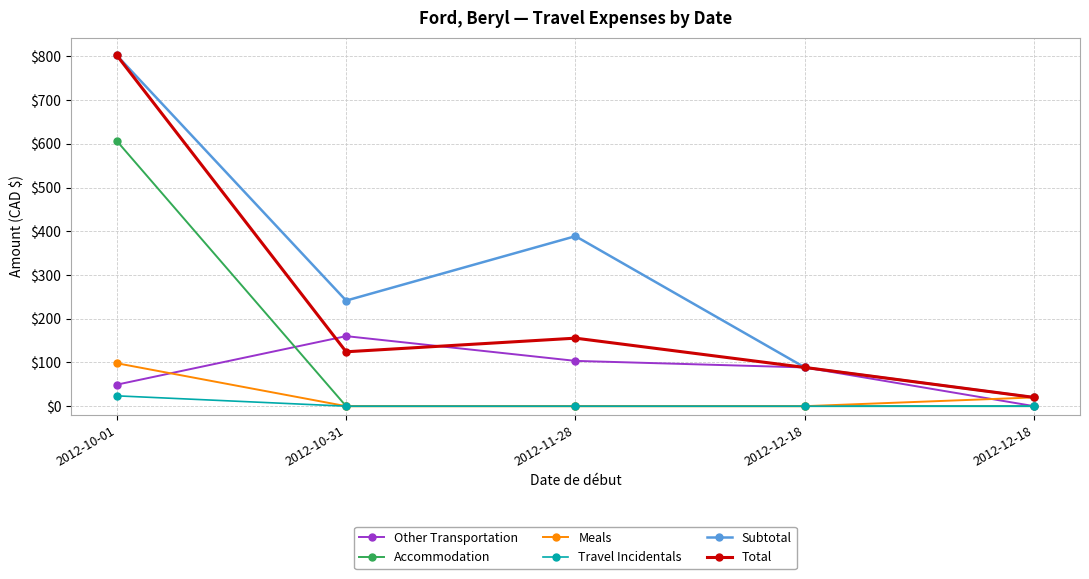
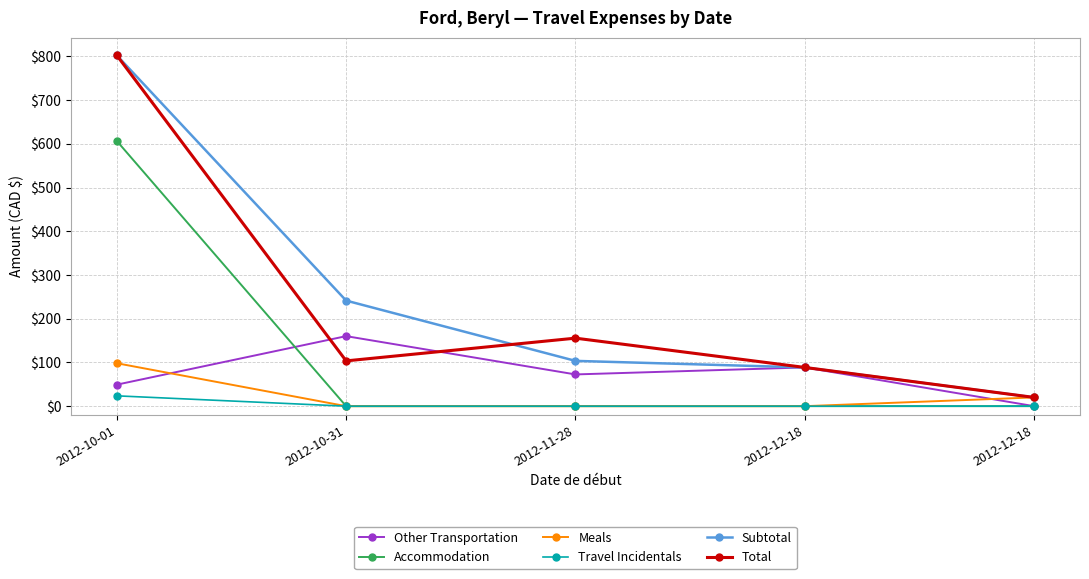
  {
    "Other Transportation": {
      "2012-10-01": "$50",
      "2012-10-31": "$160",
-     "2012-11-28": "$100"
+     "2012-11-28": "$70"
    },
    "Accommodation": {
      "2012-10-01": "$610"
    },
    "Meals": {
      "2012-10-01": "$100"
    },
    "Travel Incidentals": {
      "2012-10-01": "$20"
    },
    "Subtotal": {
      "2012-10-31": "$240",
-     "2012-11-28": "$390"
+     "2012-11-28": "$100"
    },
    "Total": {
-     "2012-10-31": "$120",
+     "2012-10-31": "$100",
      "2012-11-28": "$160"
    }
  }
